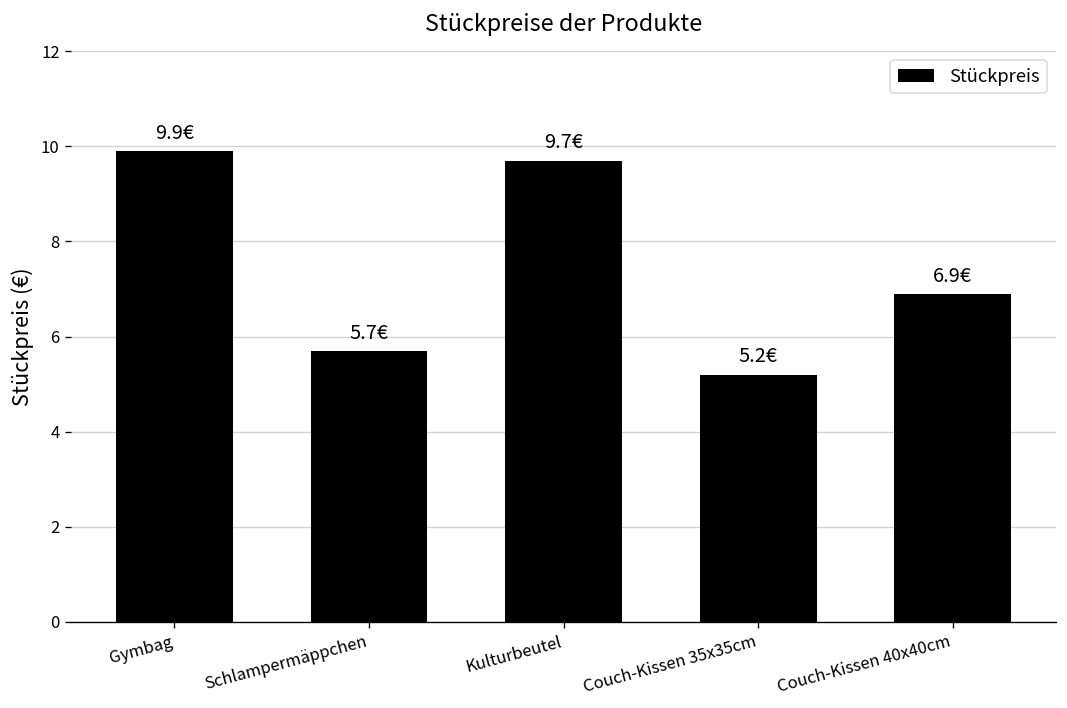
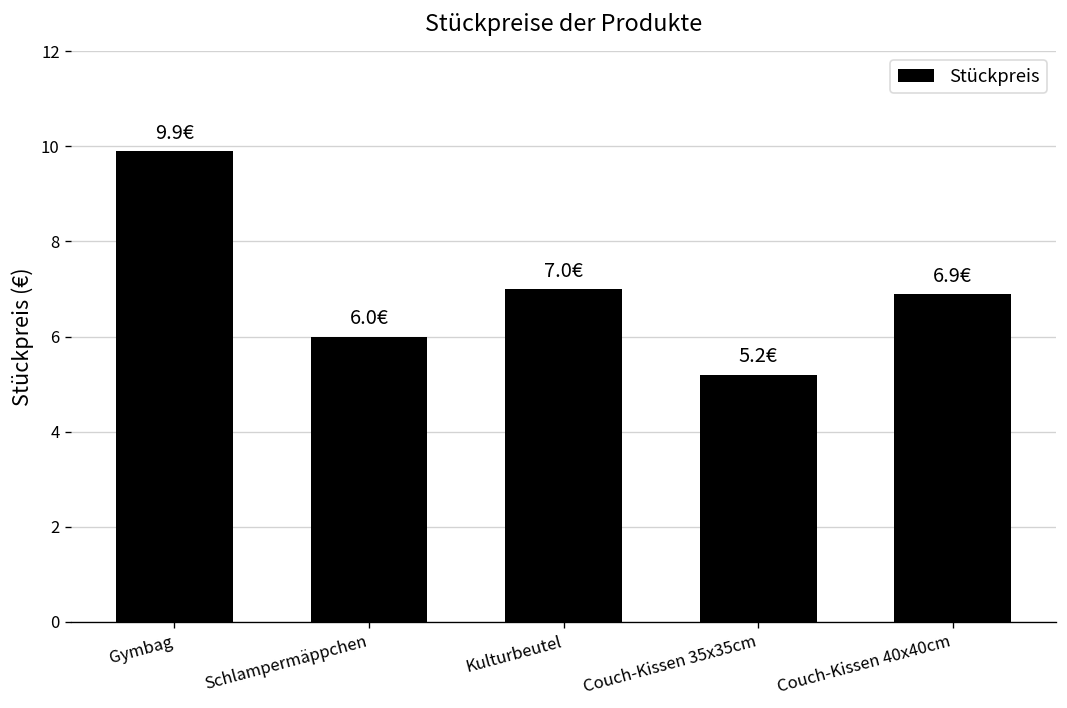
  {
    "Gymbag": "9.9€",
-   "Schlampermäppchen": "5.7€",
-   "Kulturbeutel": "9.7€",
+   "Schlampermäppchen": "6.0€",
+   "Kulturbeutel": "7.0€",
    "Couch-Kissen 35x35cm": "5.2€",
    "Couch-Kissen 40x40cm": "6.9€"
  }
